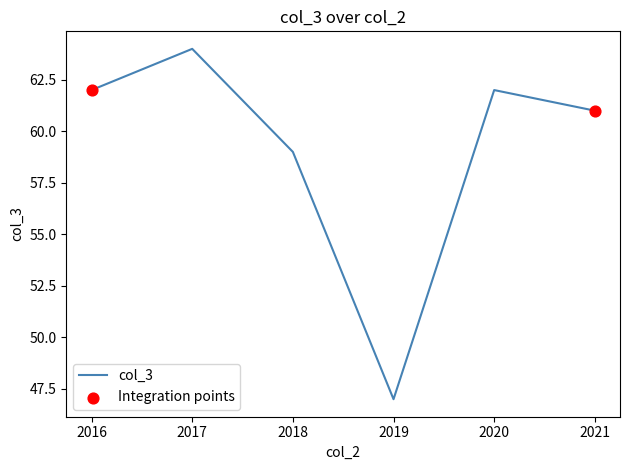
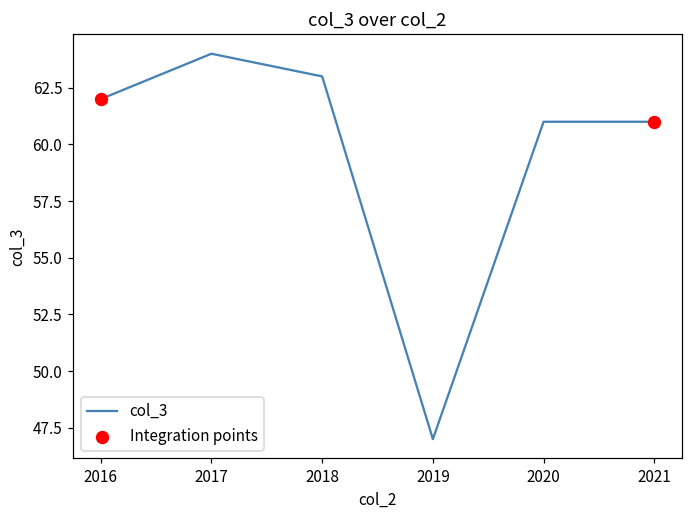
  {
    "col_3": {
      "2017": 64,
-     "2018": 59,
+     "2018": 63,
      "2019": 47,
-     "2020": 62
+     "2020": 61
    }
  }
